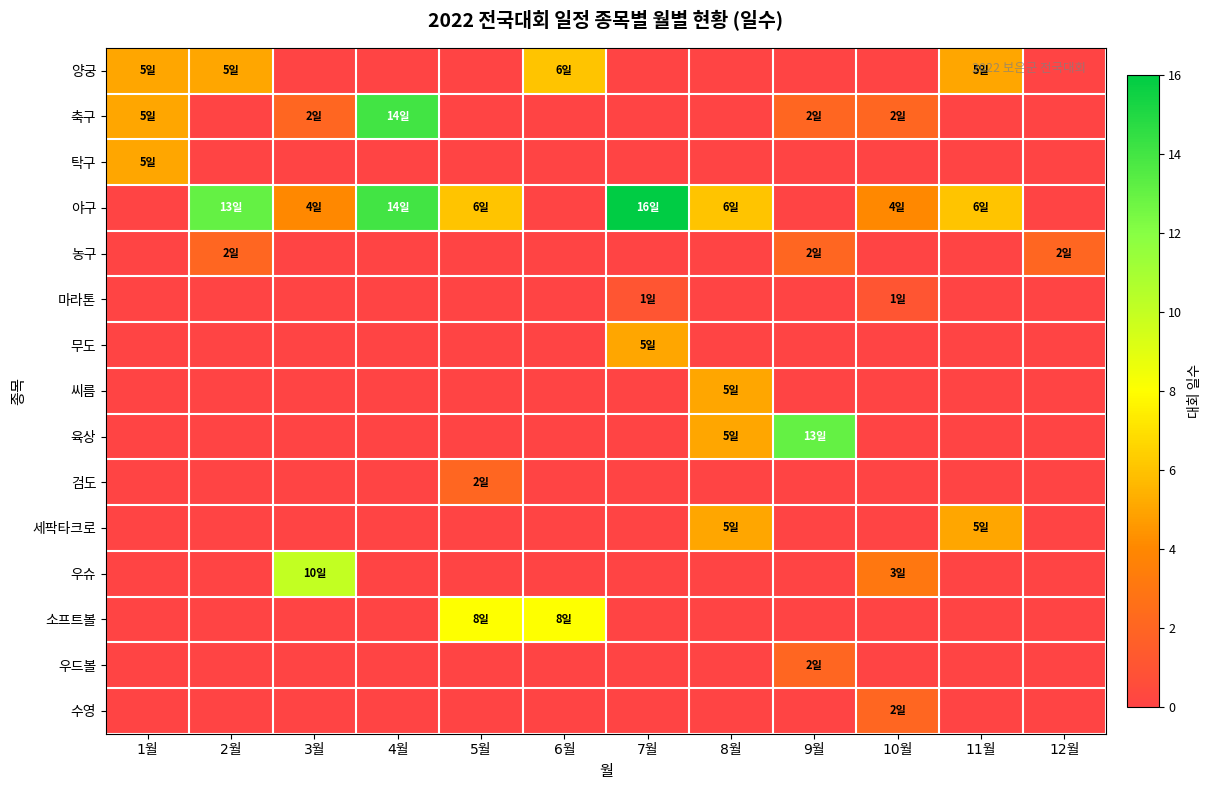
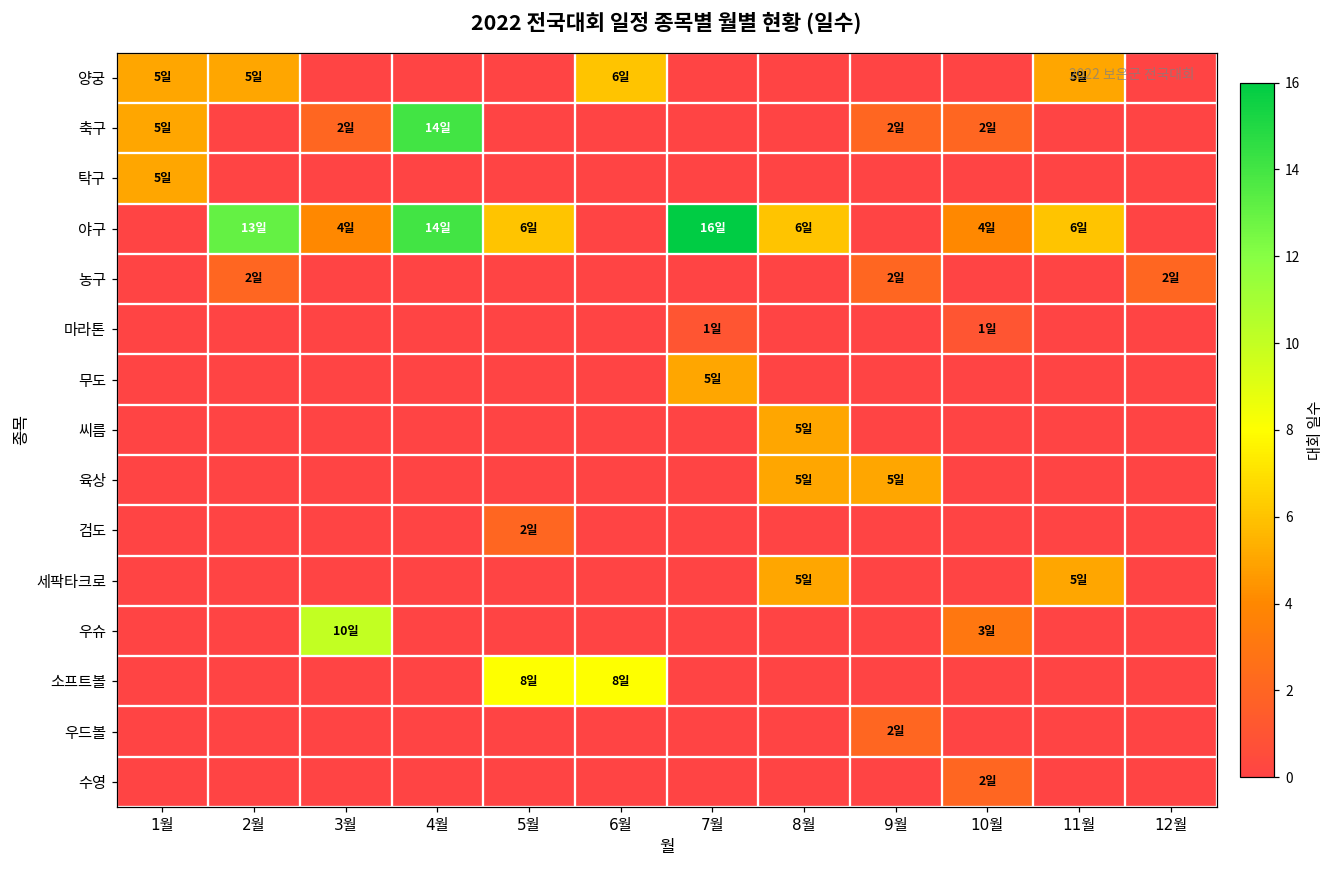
  {
    "양궁": {
      "1월": "5일",
      "2월": "5일",
      "6월": "6일",
      "12월": "2022"
    },
    "축구": {
      "1월": "5일",
      "3월": "2일",
      "4월": "14일",
      "9월": "2일",
      "10월": "2일"
    },
    "탁구": {
      "1월": "5일"
    },
    "야구": {
      "2월": "13일",
      "3월": "4일",
      "4월": "14일",
      "5월": "6일",
      "7월": "16일",
      "8월": "6일",
      "10월": "4일",
      "11월": "6일"
    },
    "농구": {
      "2월": "2일",
      "9월": "2일",
      "12월": "2일"
    },
    "마라톤": {
      "7월": "1일",
      "10월": "1일"
    },
    "무도": {
      "7월": "5일"
    },
    "씨름": {
      "8월": "5일"
    },
    "육상": {
      "8월": "5일",
-     "9월": "13일"
+     "9월": "5일"
    },
    "검도": {
      "5월": "2일"
    },
    "세팍타크로": {
      "8월": "5일",
      "11월": "5일"
    },
    "우슈": {
      "3월": "10일",
      "10월": "3일"
    },
    "소프트볼": {
      "5월": "8일",
      "6월": "8일"
    },
    "우드볼": {
      "9월": "2일"
    },
    "수영": {
      "10월": "2일"
    }
  }
